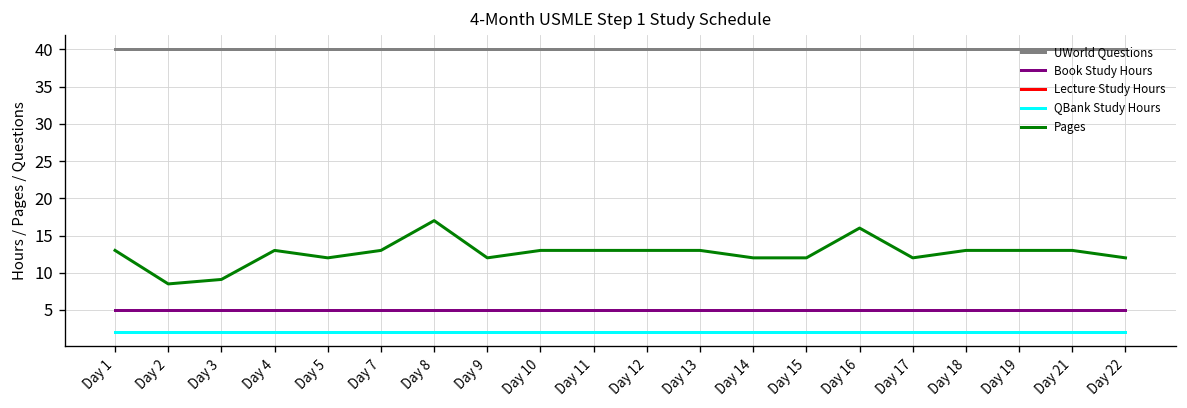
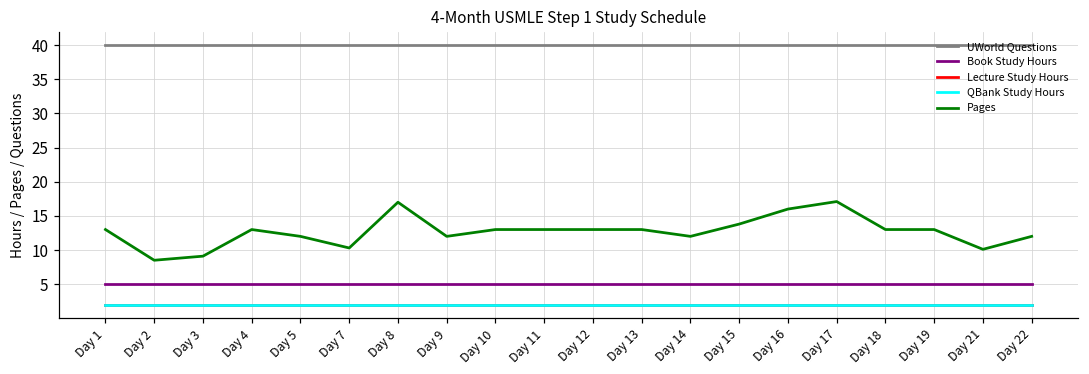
  {
    "UWorld Questions": {
      "Day 1": 40,
      "Day 2": 40,
      "Day 3": 40,
      "Day 4": 40,
      "Day 5": 40,
      "Day 7": 40,
      "Day 8": 40,
      "Day 9": 40,
      "Day 10": 40,
      "Day 11": 40,
      "Day 12": 40,
      "Day 13": 40,
      "Day 14": 40,
      "Day 15": 40,
      "Day 16": 40,
      "Day 17": 40,
      "Day 18": 40,
      "Day 19": 40,
      "Day 21": 40,
      "Day 22": 40
    },
    "Book Study Hours": {
      "Day 1": 5,
      "Day 2": 5,
      "Day 3": 5,
      "Day 4": 5,
      "Day 5": 5,
      "Day 7": 5,
      "Day 8": 5,
      "Day 9": 5,
      "Day 10": 5,
      "Day 11": 5,
      "Day 12": 5,
      "Day 13": 5,
      "Day 14": 5,
      "Day 15": 5,
      "Day 16": 5,
      "Day 17": 5,
      "Day 18": 5,
      "Day 19": 5,
      "Day 21": 5,
      "Day 22": 5
    },
    "QBank Study Hours": {
      "Day 1": 2,
      "Day 2": 2,
      "Day 3": 2,
      "Day 4": 2,
      "Day 5": 2,
      "Day 7": 2,
      "Day 8": 2,
      "Day 9": 2,
      "Day 10": 2,
      "Day 11": 2,
      "Day 12": 2,
      "Day 13": 2,
      "Day 14": 2,
      "Day 15": 2,
      "Day 16": 2,
      "Day 17": 2,
      "Day 18": 2,
      "Day 19": 2,
      "Day 21": 2,
      "Day 22": 2
    },
    "Pages": {
      "Day 1": 13,
      "Day 2": 9,
      "Day 3": 9,
      "Day 4": 13,
      "Day 5": 12,
-     "Day 7": 13,
+     "Day 7": 10,
      "Day 8": 17,
      "Day 9": 12,
      "Day 10": 13,
      "Day 11": 13,
      "Day 12": 13,
      "Day 13": 13,
      "Day 14": 12,
-     "Day 15": 12,
+     "Day 15": 14,
      "Day 16": 16,
-     "Day 17": 12,
+     "Day 17": 17,
      "Day 18": 13,
      "Day 19": 13,
-     "Day 21": 13,
+     "Day 21": 10,
      "Day 22": 12
    }
  }
